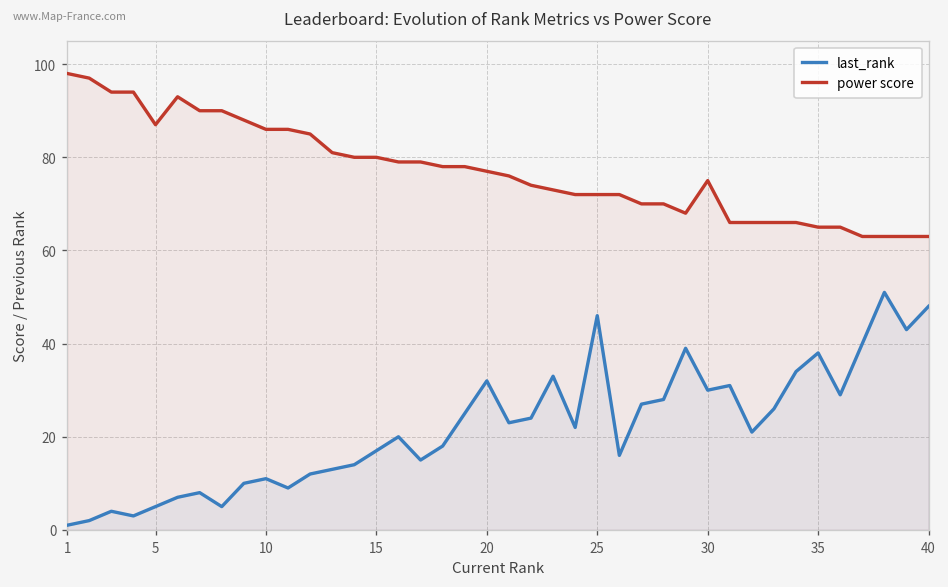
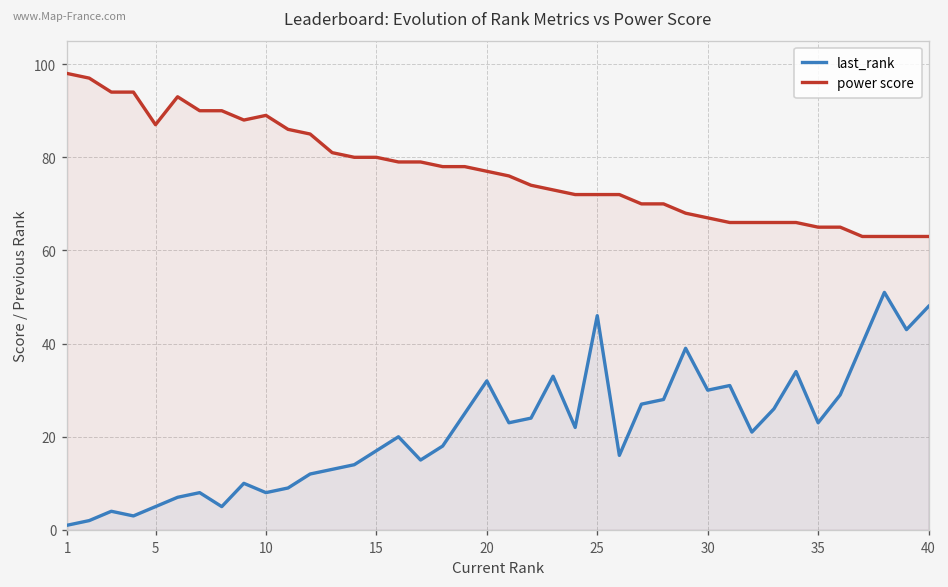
  {
    "last_rank": {
      "1": 1,
      "5": 5,
-     "10": 11,
+     "10": 8,
      "15": 17,
      "20": 32,
      "25": 46,
      "30": 30,
-     "35": 38,
+     "35": 23,
      "40": 48
    },
    "power score": {
      "1": 98,
      "5": 87,
-     "10": 86,
+     "10": 89,
      "15": 80,
      "20": 77,
      "25": 72,
-     "30": 75,
+     "30": 67,
      "35": 65,
      "40": 63
    }
  }
